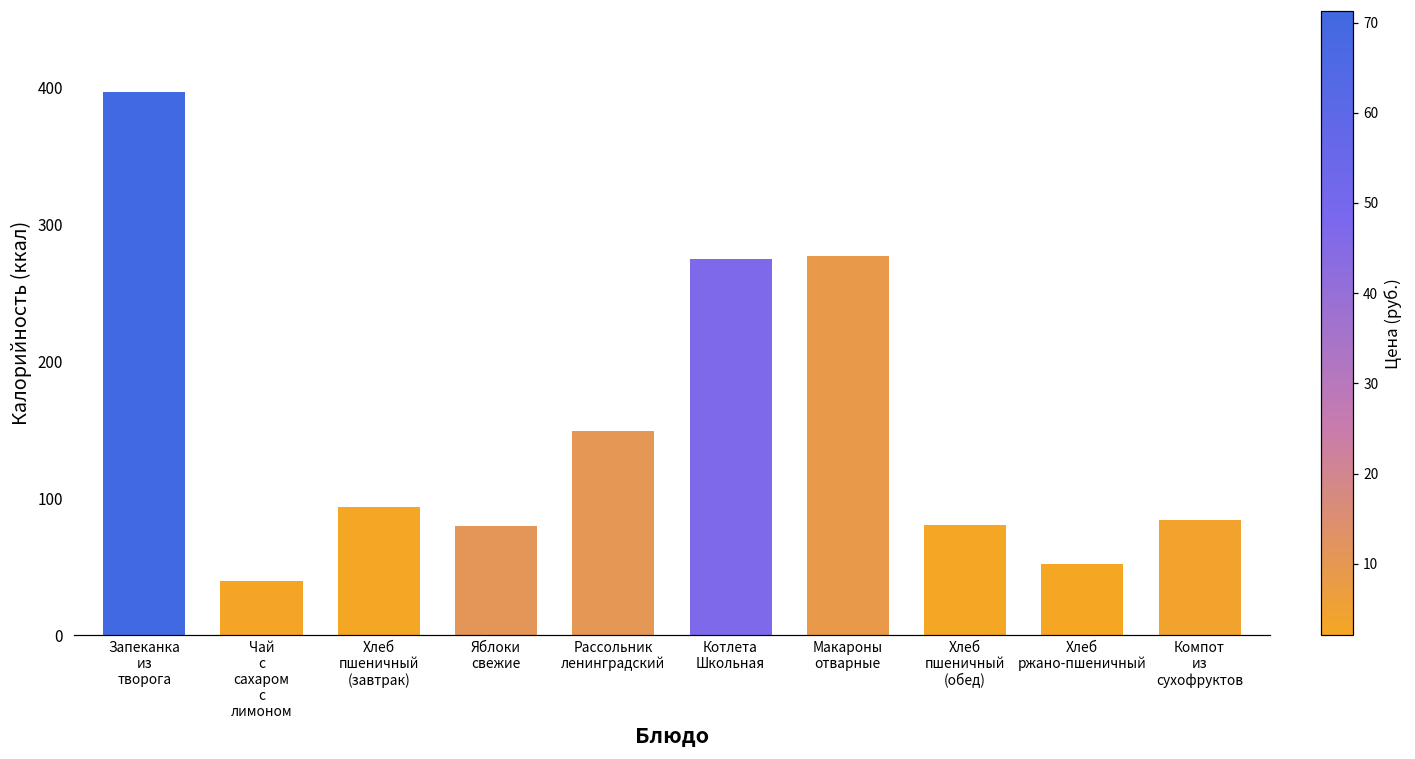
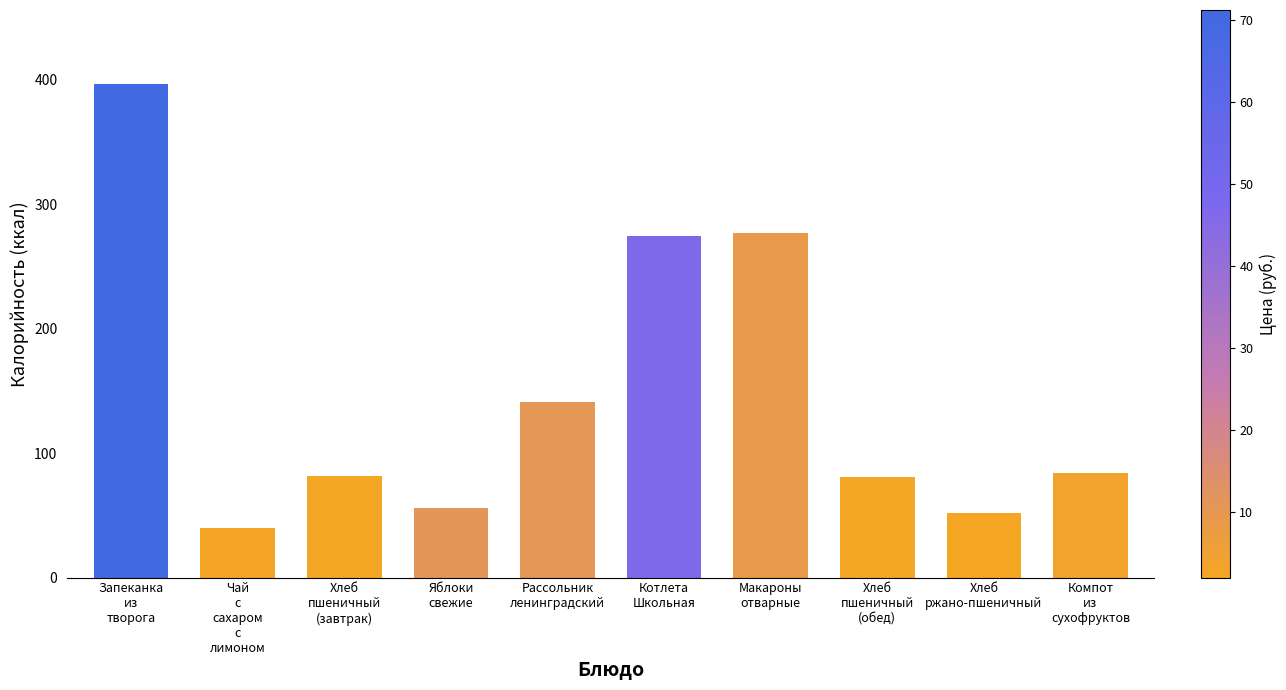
  {
    "Запеканка из творога": 397,
    "Чай с сахаром с лимоном": 40,
-   "Хлеб пшеничный (завтрак)": 94,
-   "Яблоки свежие": 80,
-   "Рассольник ленинградский": 149,
+   "Хлеб пшеничный (завтрак)": 82,
+   "Яблоки свежие": 56,
+   "Рассольник ленинградский": 141,
    "Котлета Школьная": 275,
    "Макароны отварные": 277,
    "Хлеб пшеничный (обед)": 81,
    "Хлеб ржано-пшеничный": 52,
    "Компот из сухофруктов": 84
  }
